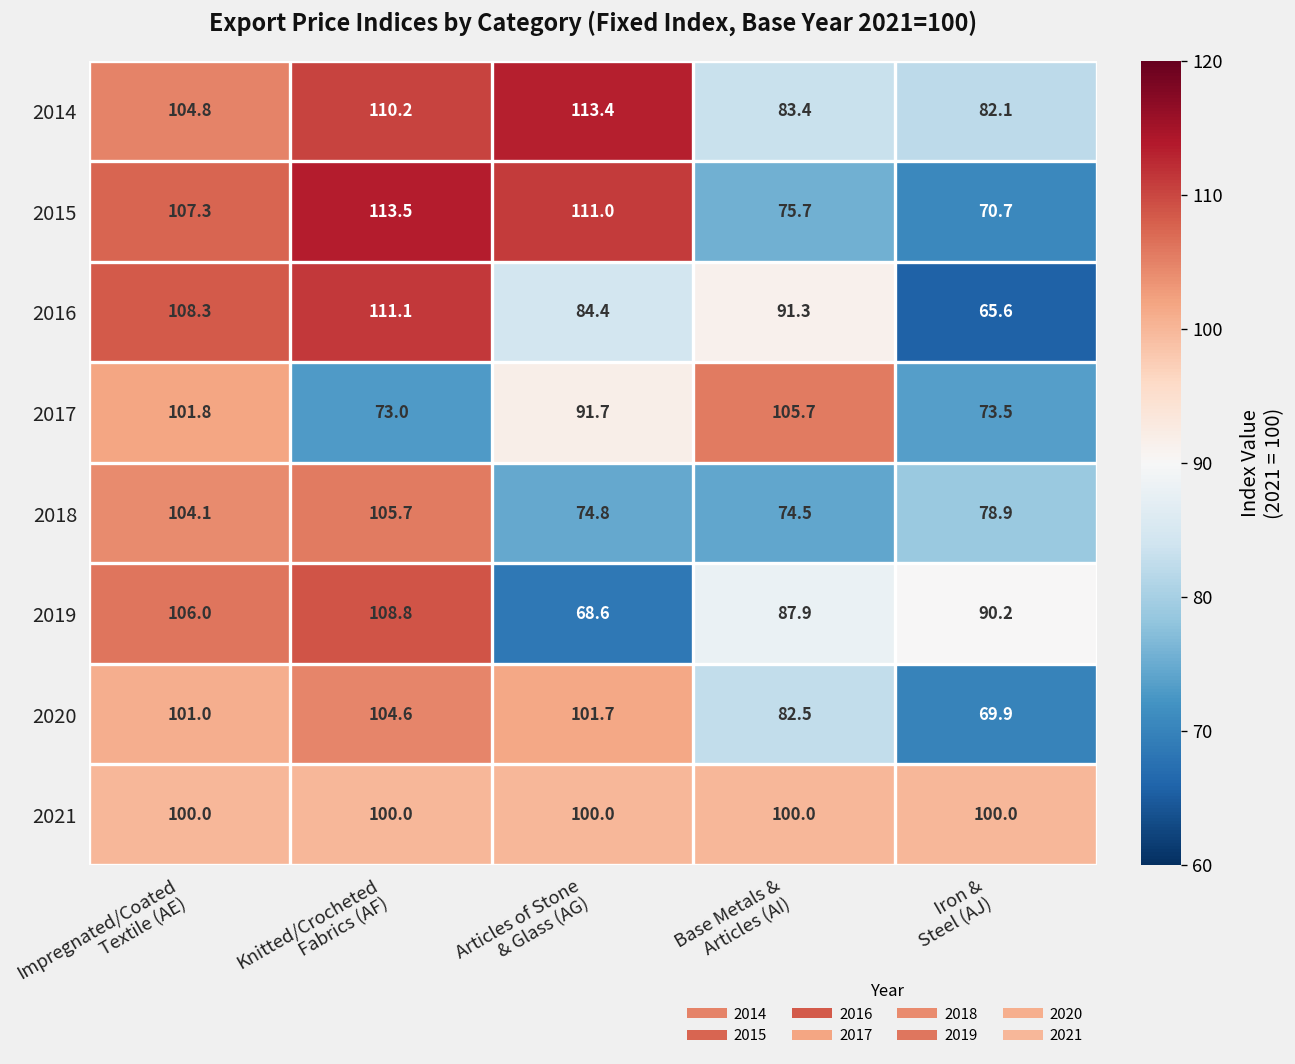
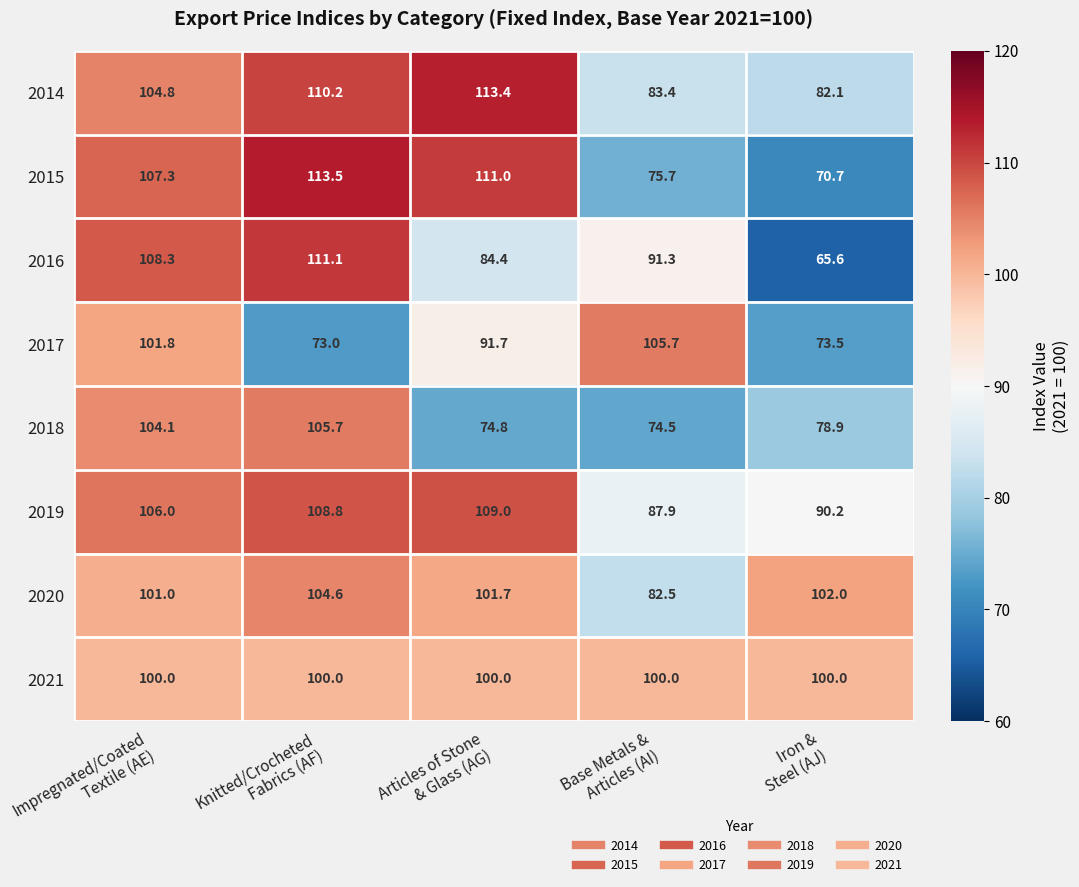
  {
    "2014": {
      "Impregnated/Coated Textile (AE)": 104.8,
      "Knitted/Crocheted Fabrics (AF)": 110.2,
      "Articles of Stone & Glass (AG)": 113.4,
      "Base Metals & Articles (AI)": 83.4,
      "Iron & Steel (AJ)": 82.1
    },
    "2015": {
      "Impregnated/Coated Textile (AE)": 107.3,
      "Knitted/Crocheted Fabrics (AF)": 113.5,
      "Articles of Stone & Glass (AG)": 111.0,
      "Base Metals & Articles (AI)": 75.7,
      "Iron & Steel (AJ)": 70.7
    },
    "2016": {
      "Impregnated/Coated Textile (AE)": 108.3,
      "Knitted/Crocheted Fabrics (AF)": 111.1,
      "Articles of Stone & Glass (AG)": 84.4,
      "Base Metals & Articles (AI)": 91.3,
      "Iron & Steel (AJ)": 65.6
    },
    "2017": {
      "Impregnated/Coated Textile (AE)": 101.8,
      "Knitted/Crocheted Fabrics (AF)": 73.0,
      "Articles of Stone & Glass (AG)": 91.7,
      "Base Metals & Articles (AI)": 105.7,
      "Iron & Steel (AJ)": 73.5
    },
    "2018": {
      "Impregnated/Coated Textile (AE)": 104.1,
      "Knitted/Crocheted Fabrics (AF)": 105.7,
      "Articles of Stone & Glass (AG)": 74.8,
      "Base Metals & Articles (AI)": 74.5,
      "Iron & Steel (AJ)": 78.9
    },
    "2019": {
      "Impregnated/Coated Textile (AE)": 106.0,
      "Knitted/Crocheted Fabrics (AF)": 108.8,
-     "Articles of Stone & Glass (AG)": 68.6,
+     "Articles of Stone & Glass (AG)": 109.0,
      "Base Metals & Articles (AI)": 87.9,
      "Iron & Steel (AJ)": 90.2
    },
    "2020": {
      "Impregnated/Coated Textile (AE)": 101.0,
      "Knitted/Crocheted Fabrics (AF)": 104.6,
      "Articles of Stone & Glass (AG)": 101.7,
      "Base Metals & Articles (AI)": 82.5,
-     "Iron & Steel (AJ)": 69.9
+     "Iron & Steel (AJ)": 102.0
    },
    "2021": {
      "Impregnated/Coated Textile (AE)": 100.0,
      "Knitted/Crocheted Fabrics (AF)": 100.0,
      "Articles of Stone & Glass (AG)": 100.0,
      "Base Metals & Articles (AI)": 100.0,
      "Iron & Steel (AJ)": 100.0
    }
  }
